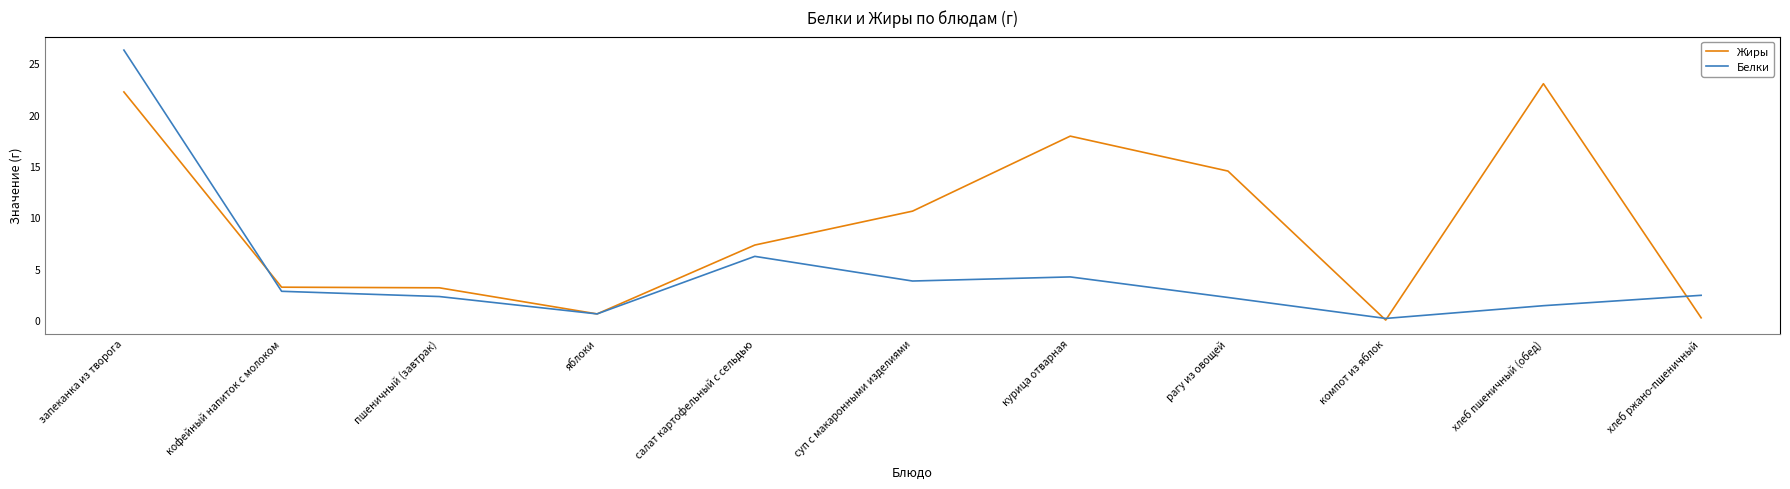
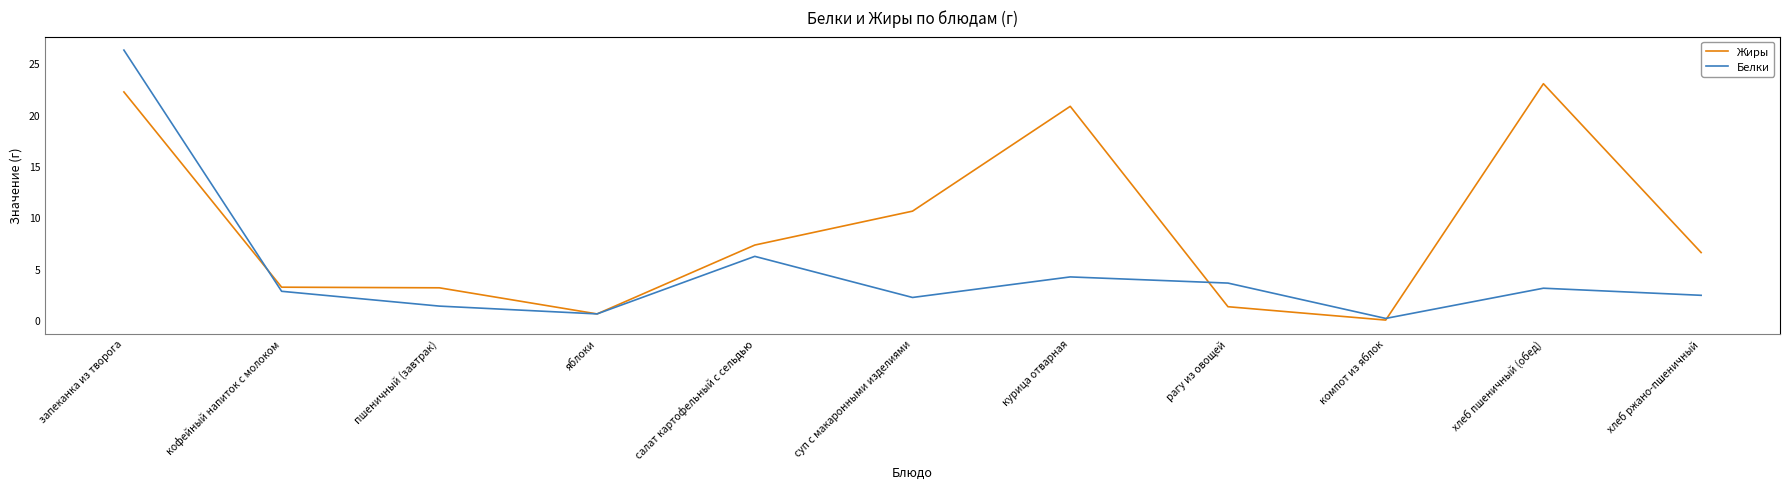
  {
    "Жиры": {
      "запеканка из творога": 22.2,
      "кофейный напиток с молоком": 3.2,
      "пшеничный (завтрак)": 3.1,
      "салат картофельный с сельдью": 7.3,
      "суп с макаронными изделиями": 10.6,
-     "курица отварная": 17.9,
-     "рагу из овощей": 14.5,
+     "курица отварная": 20.8,
+     "рагу из овощей": 1.3,
      "хлеб пшеничный (обед)": 23.0,
-     "хлеб ржано-пшеничный": 0.2
+     "хлеб ржано-пшеничный": 6.6
    },
    "Белки": {
      "запеканка из творога": 26.3,
      "кофейный напиток с молоком": 2.8,
-     "пшеничный (завтрак)": 2.3,
+     "пшеничный (завтрак)": 1.4,
      "салат картофельный с сельдью": 6.2,
-     "суп с макаронными изделиями": 3.8,
+     "суп с макаронными изделиями": 2.2,
      "курица отварная": 4.2,
-     "рагу из овощей": 2.2,
-     "хлеб пшеничный (обед)": 1.4,
+     "рагу из овощей": 3.6,
+     "хлеб пшеничный (обед)": 3.1,
      "хлеб ржано-пшеничный": 2.4
    }
  }
